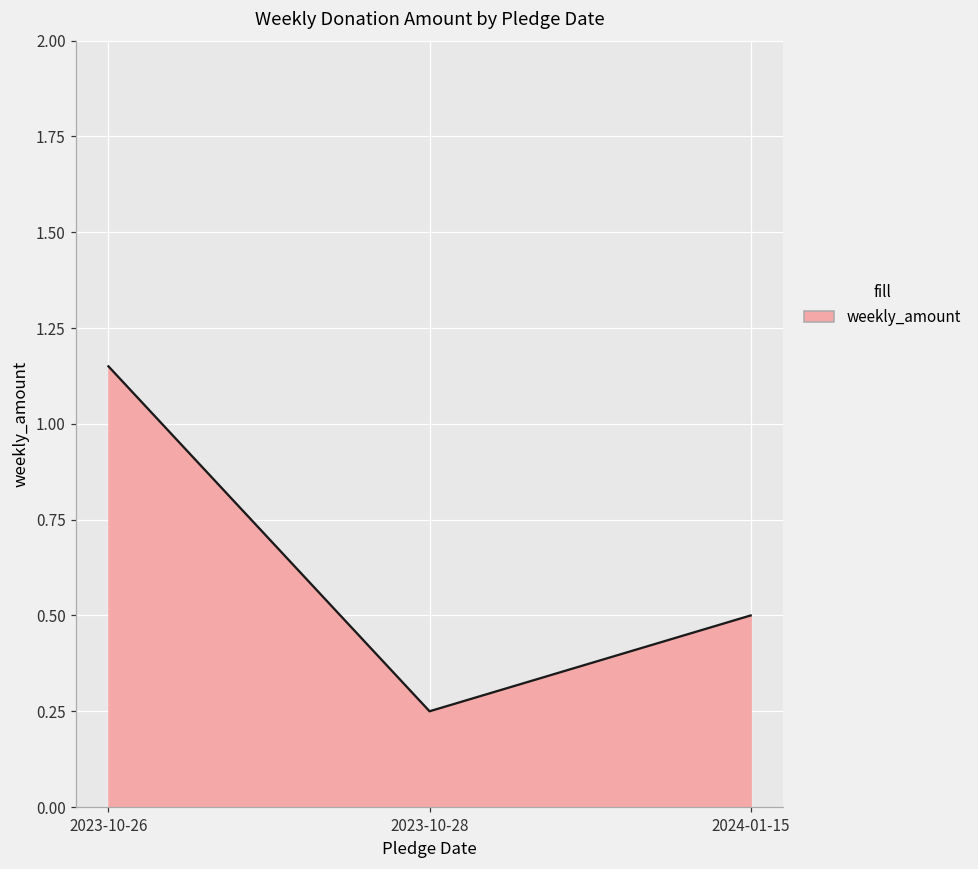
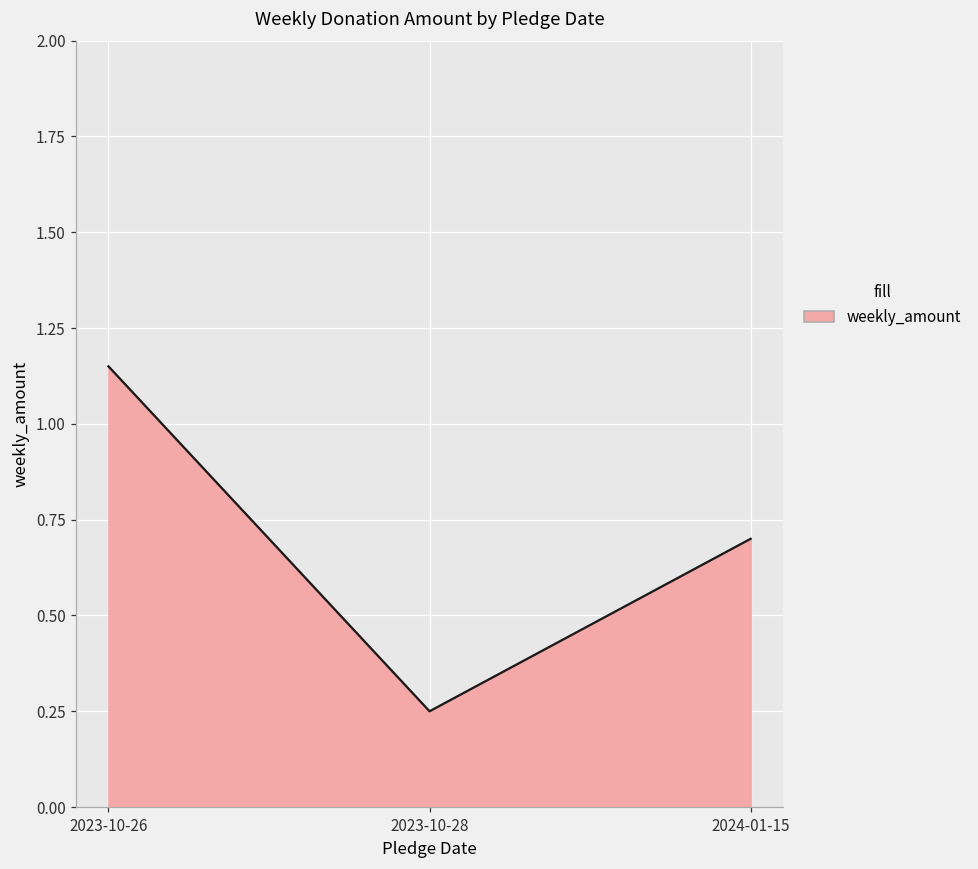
  {
    "2023-10-26": 1.15,
    "2023-10-28": 0.25,
-   "2024-01-15": 0.5
+   "2024-01-15": 0.7
  }
